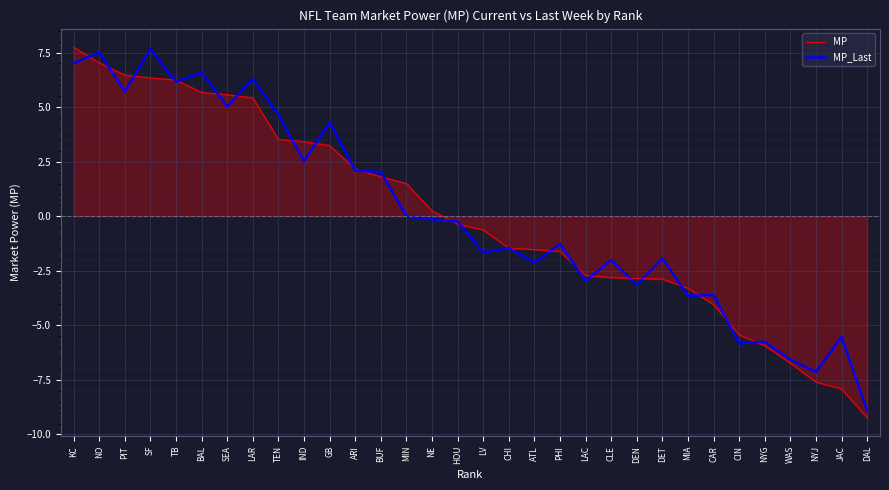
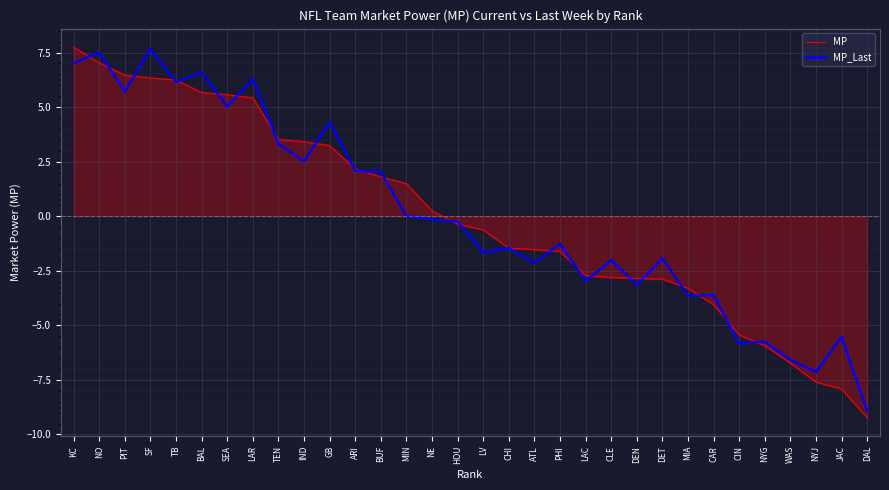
  {
    "MP_Last": {
      "KC": 7.0,
      "NO": 7.5,
      "PIT": 5.7,
      "SF": 7.7,
      "BAL": 6.6,
      "SEA": 5.0,
      "LAR": 6.3,
-     "TEN": 4.7,
+     "TEN": 3.3,
      "IND": 2.5,
      "GB": 4.3,
      "BUF": 2.0,
      "MIN": 0.0,
      "NE": -0.1,
      "HOU": -0.2,
      "LV": -1.7,
      "ATL": -2.1,
      "PHI": -1.3,
      "LAC": -3.0,
      "CLE": -2.0,
      "DEN": -3.1,
      "DET": -1.9,
      "MIA": -3.6,
      "CAR": -3.6,
      "CIN": -5.8,
      "NYG": -5.8,
      "WAS": -6.6,
      "NYJ": -7.1,
      "JAC": -5.5,
      "DAL": -8.9
    }
  }
